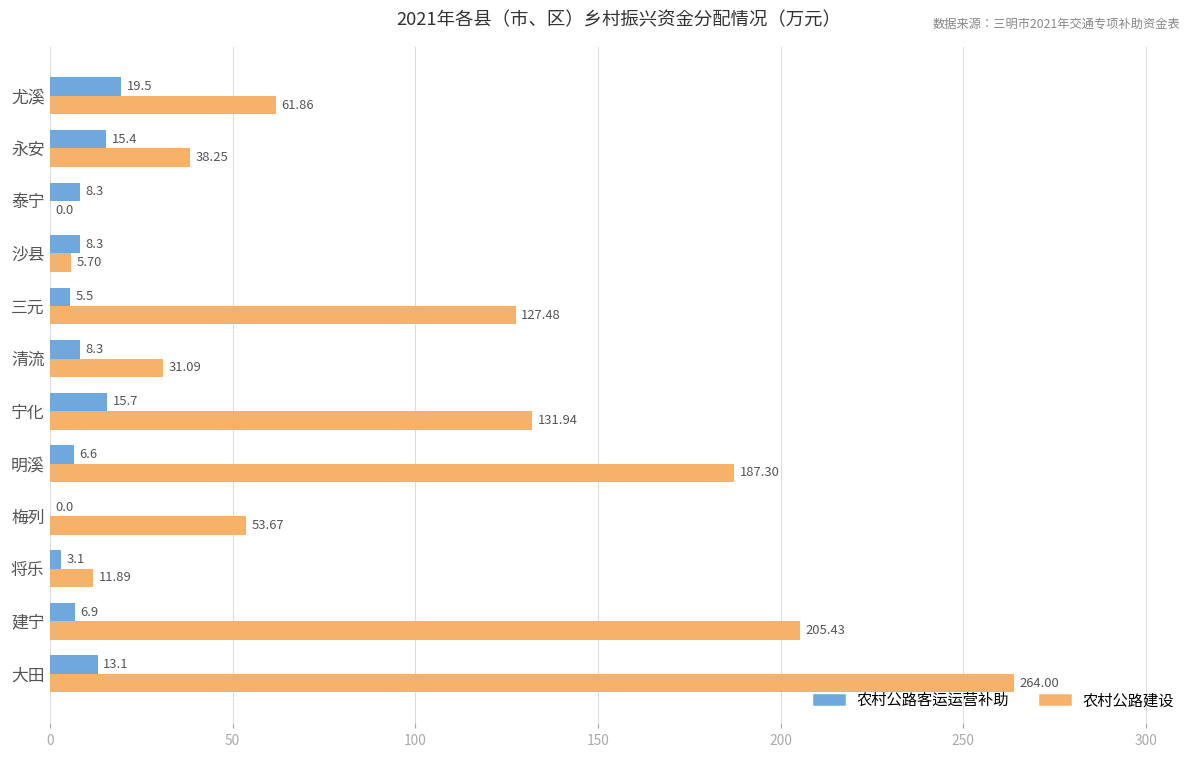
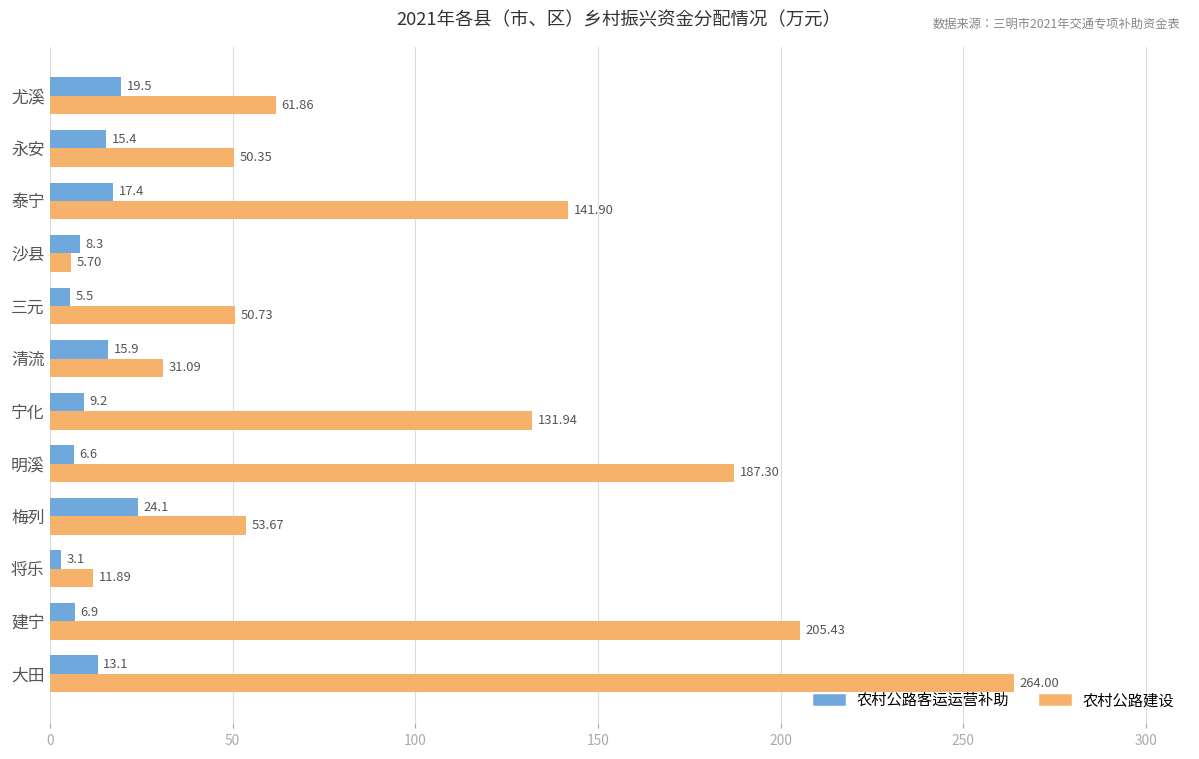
  {
    "农村公路客运运营补助": {
      "尤溪": 19.5,
      "永安": 15.4,
-     "泰宁": 8.3,
+     "泰宁": 17.4,
      "沙县": 8.3,
      "三元": 5.5,
-     "清流": 8.3,
-     "宁化": 15.7,
+     "清流": 15.9,
+     "宁化": 9.2,
      "明溪": 6.6,
-     "梅列": 0.0,
+     "梅列": 24.1,
      "将乐": 3.1,
      "建宁": 6.9,
      "大田": 13.1
    },
    "农村公路建设": {
      "尤溪": 61.86,
-     "永安": 38.25,
-     "泰宁": 0.0,
+     "永安": 50.35,
+     "泰宁": 141.90,
      "沙县": 5.70,
-     "三元": 127.48,
+     "三元": 50.73,
      "清流": 31.09,
      "宁化": 131.94,
      "明溪": 187.30,
      "梅列": 53.67,
      "将乐": 11.89,
      "建宁": 205.43,
      "大田": 264.00
    }
  }
